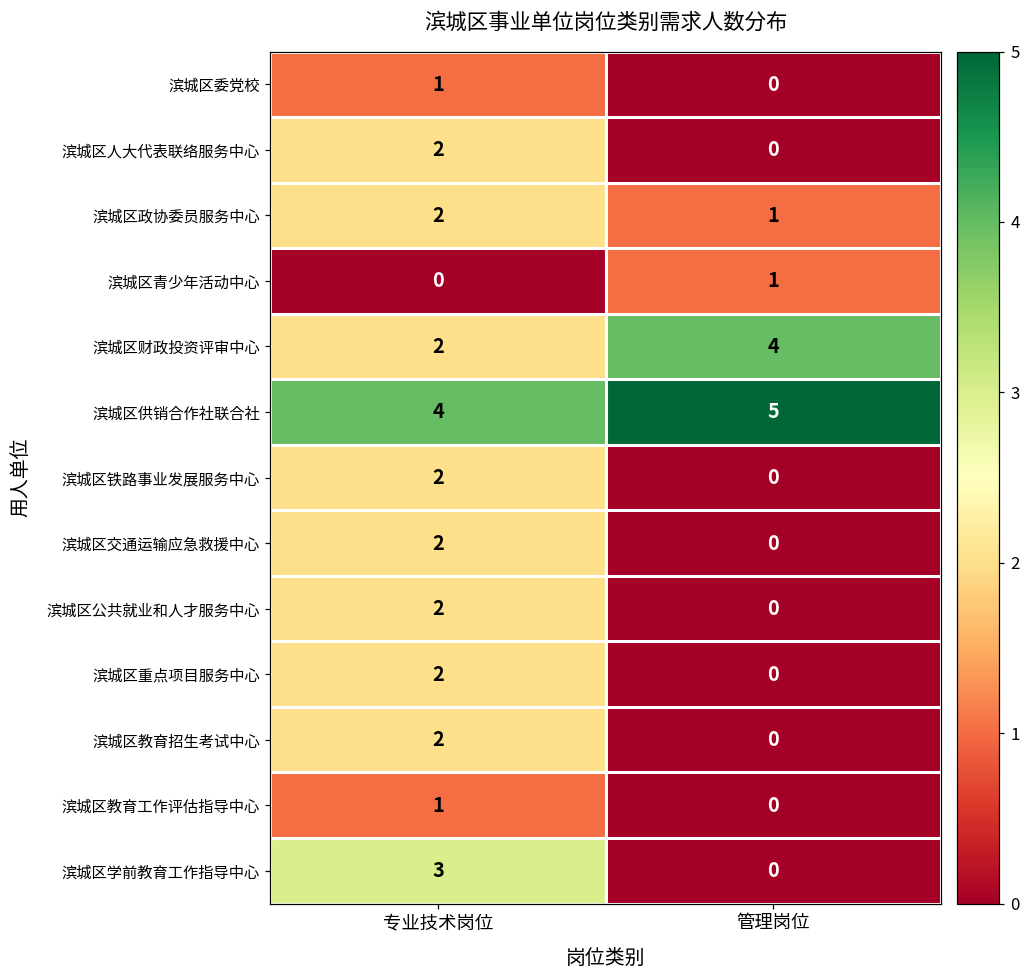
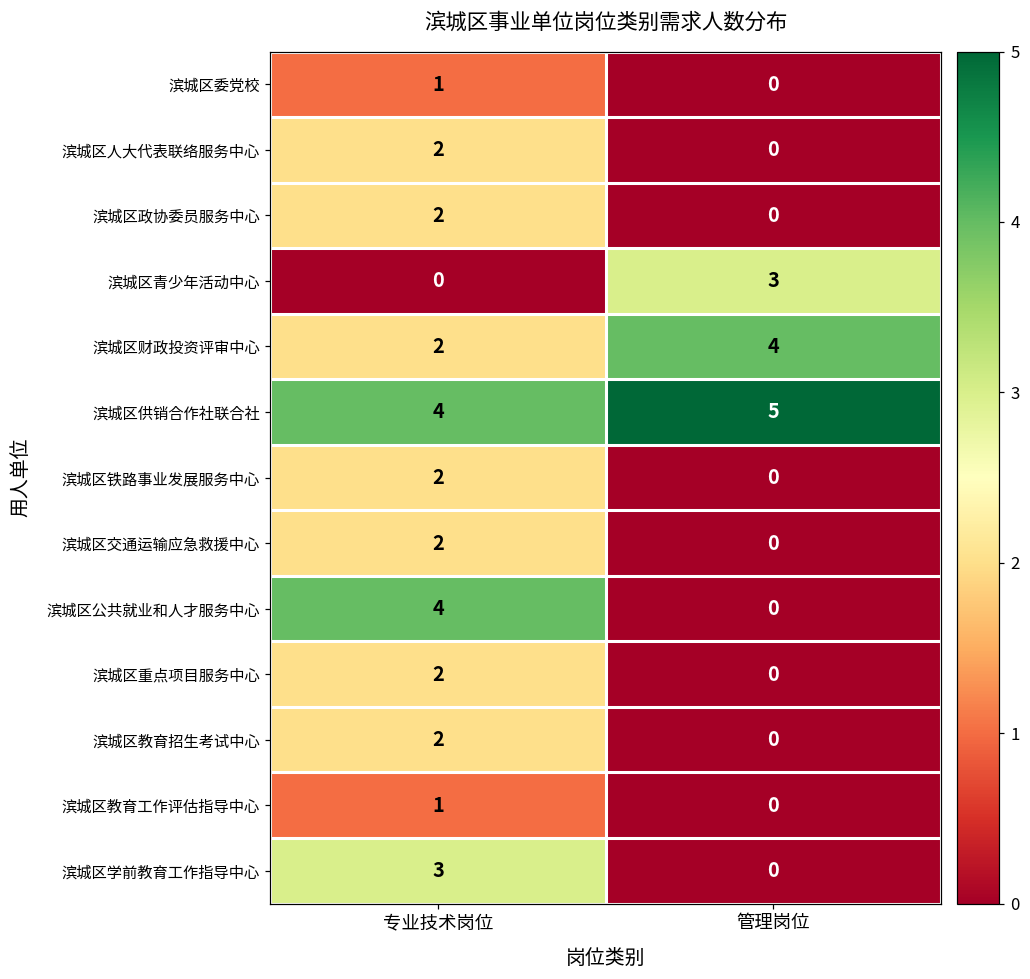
  {
    "滨城区委党校": {
      "专业技术岗位": 1,
      "管理岗位": 0
    },
    "滨城区人大代表联络服务中心": {
      "专业技术岗位": 2,
      "管理岗位": 0
    },
    "滨城区政协委员服务中心": {
      "专业技术岗位": 2,
-     "管理岗位": 1
+     "管理岗位": 0
    },
    "滨城区青少年活动中心": {
      "专业技术岗位": 0,
-     "管理岗位": 1
+     "管理岗位": 3
    },
    "滨城区财政投资评审中心": {
      "专业技术岗位": 2,
      "管理岗位": 4
    },
    "滨城区供销合作社联合社": {
      "专业技术岗位": 4,
      "管理岗位": 5
    },
    "滨城区铁路事业发展服务中心": {
      "专业技术岗位": 2,
      "管理岗位": 0
    },
    "滨城区交通运输应急救援中心": {
      "专业技术岗位": 2,
      "管理岗位": 0
    },
    "滨城区公共就业和人才服务中心": {
-     "专业技术岗位": 2,
+     "专业技术岗位": 4,
      "管理岗位": 0
    },
    "滨城区重点项目服务中心": {
      "专业技术岗位": 2,
      "管理岗位": 0
    },
    "滨城区教育招生考试中心": {
      "专业技术岗位": 2,
      "管理岗位": 0
    },
    "滨城区教育工作评估指导中心": {
      "专业技术岗位": 1,
      "管理岗位": 0
    },
    "滨城区学前教育工作指导中心": {
      "专业技术岗位": 3,
      "管理岗位": 0
    }
  }
